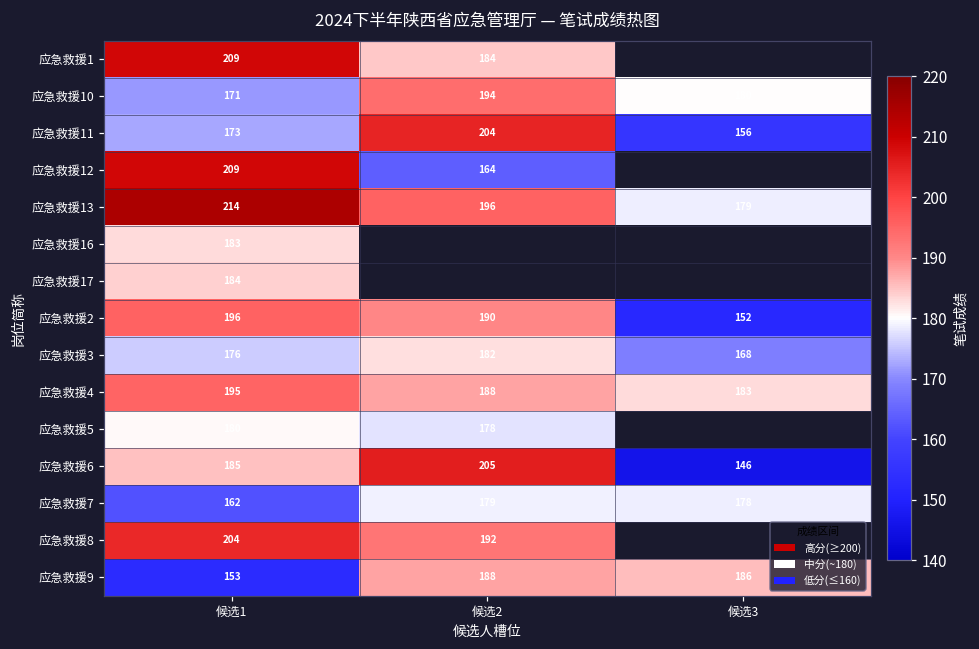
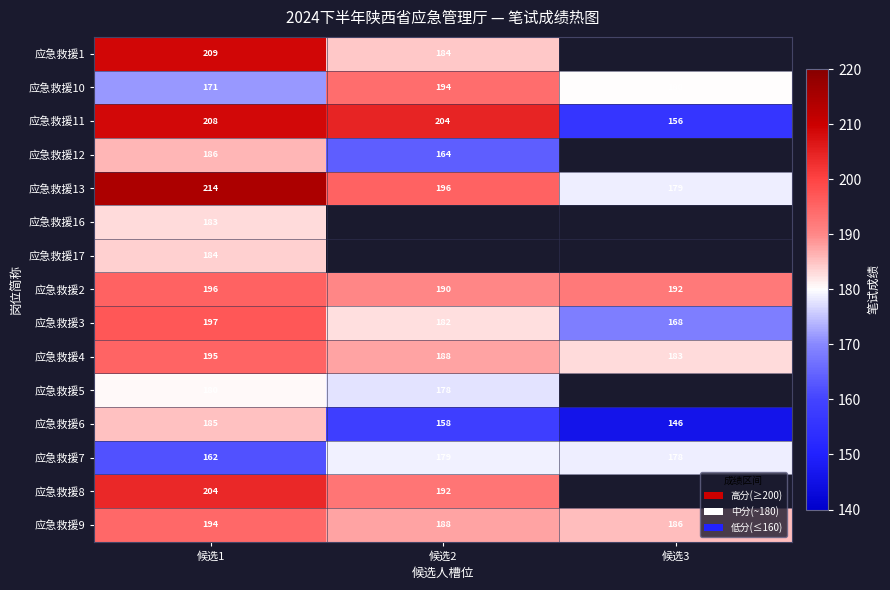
  {
    "应急救援1": {
      "候选1": 209,
      "候选2": 184
    },
    "应急救援10": {
      "候选1": 171,
      "候选2": 194
    },
    "应急救援11": {
-     "候选1": 173,
+     "候选1": 208,
      "候选2": 204,
      "候选3": 156
    },
    "应急救援12": {
-     "候选1": 209,
+     "候选1": 186,
      "候选2": 164
    },
    "应急救援13": {
      "候选1": 214,
      "候选2": 196
    },
    "应急救援2": {
      "候选1": 196,
      "候选2": 190,
-     "候选3": 152
+     "候选3": 192
    },
    "应急救援3": {
-     "候选1": 176,
+     "候选1": 197,
      "候选3": 168
    },
    "应急救援4": {
      "候选1": 195,
      "候选2": 188
    },
    "应急救援6": {
      "候选1": 185,
-     "候选2": 205,
+     "候选2": 158,
      "候选3": 146
    },
    "应急救援7": {
      "候选1": 162
    },
    "应急救援8": {
      "候选1": 204,
      "候选2": 192
    },
    "应急救援9": {
-     "候选1": 153,
+     "候选1": 194,
      "候选2": 188,
      "候选3": 186
    }
  }
